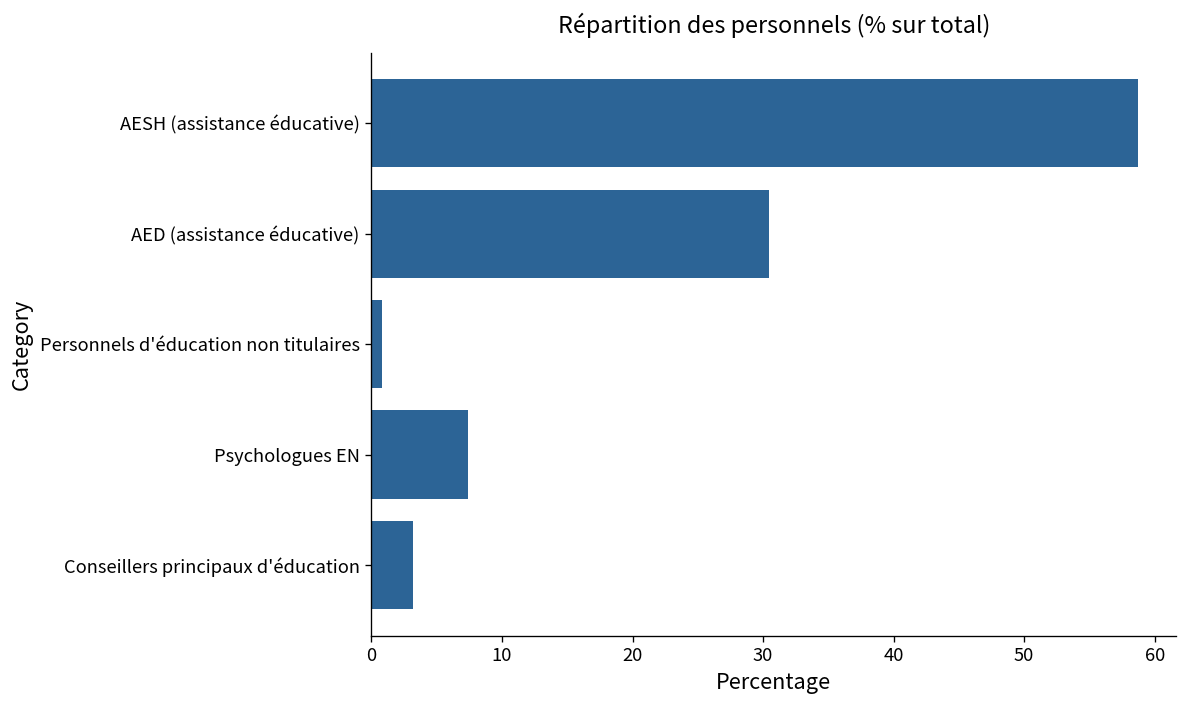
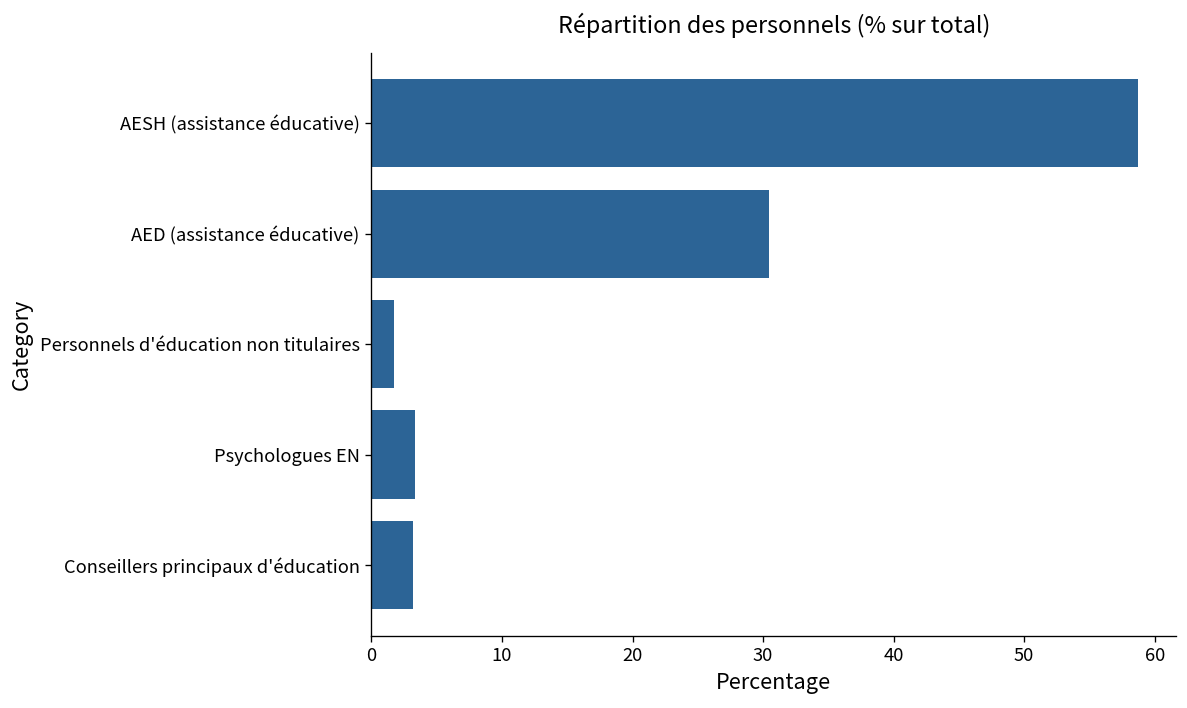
  {
    "AESH (assistance éducative)": 58.7,
    "AED (assistance éducative)": 30.4,
-   "Personnels d'éducation non titulaires": 0.8,
-   "Psychologues EN": 7.4,
+   "Personnels d'éducation non titulaires": 1.8,
+   "Psychologues EN": 3.3,
    "Conseillers principaux d'éducation": 3.2
  }
